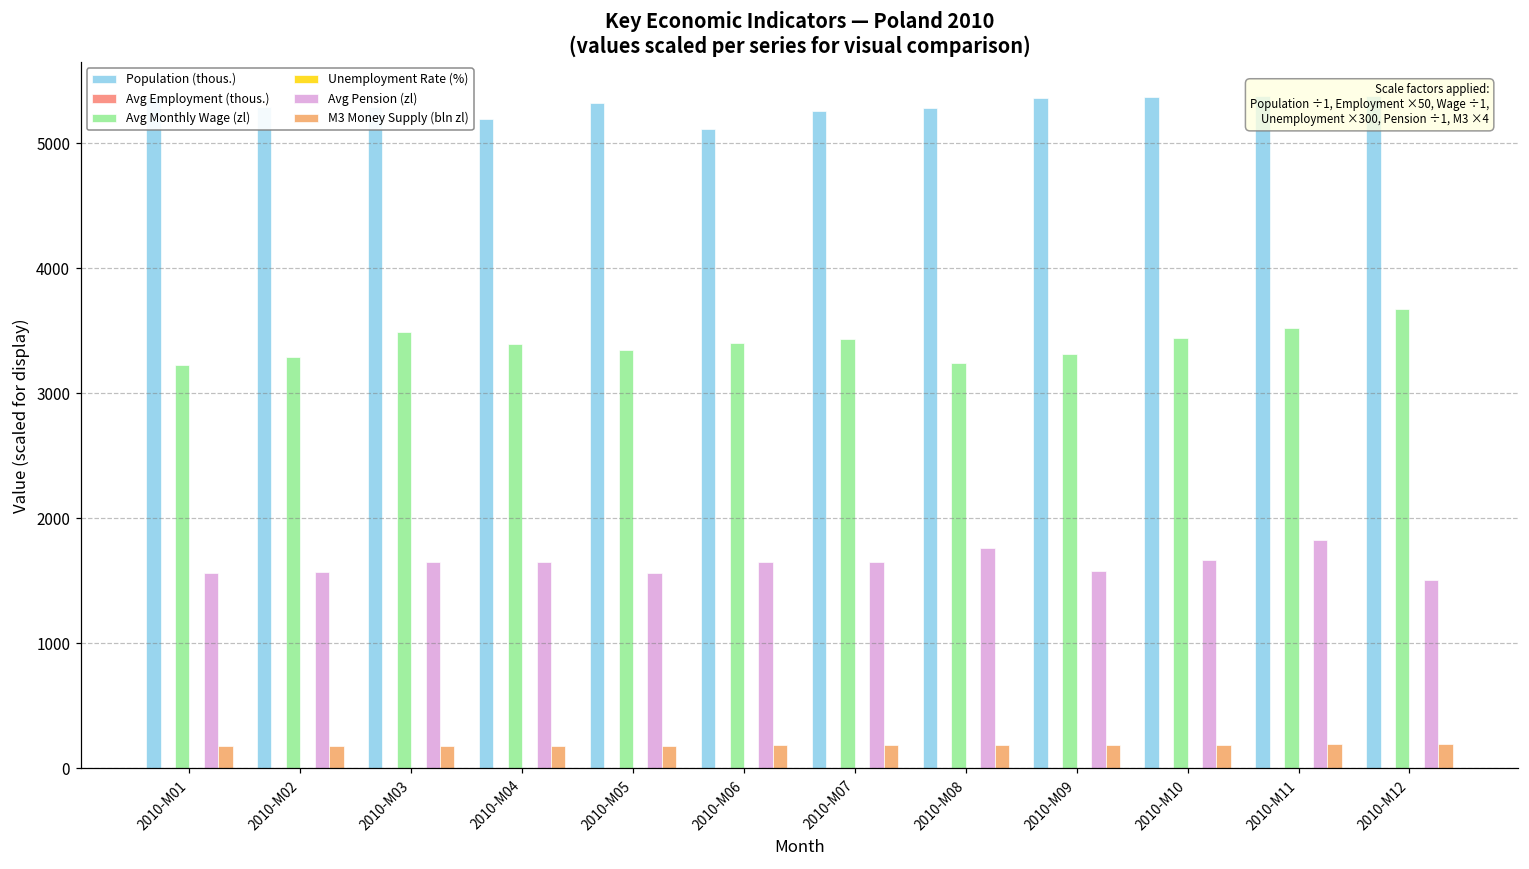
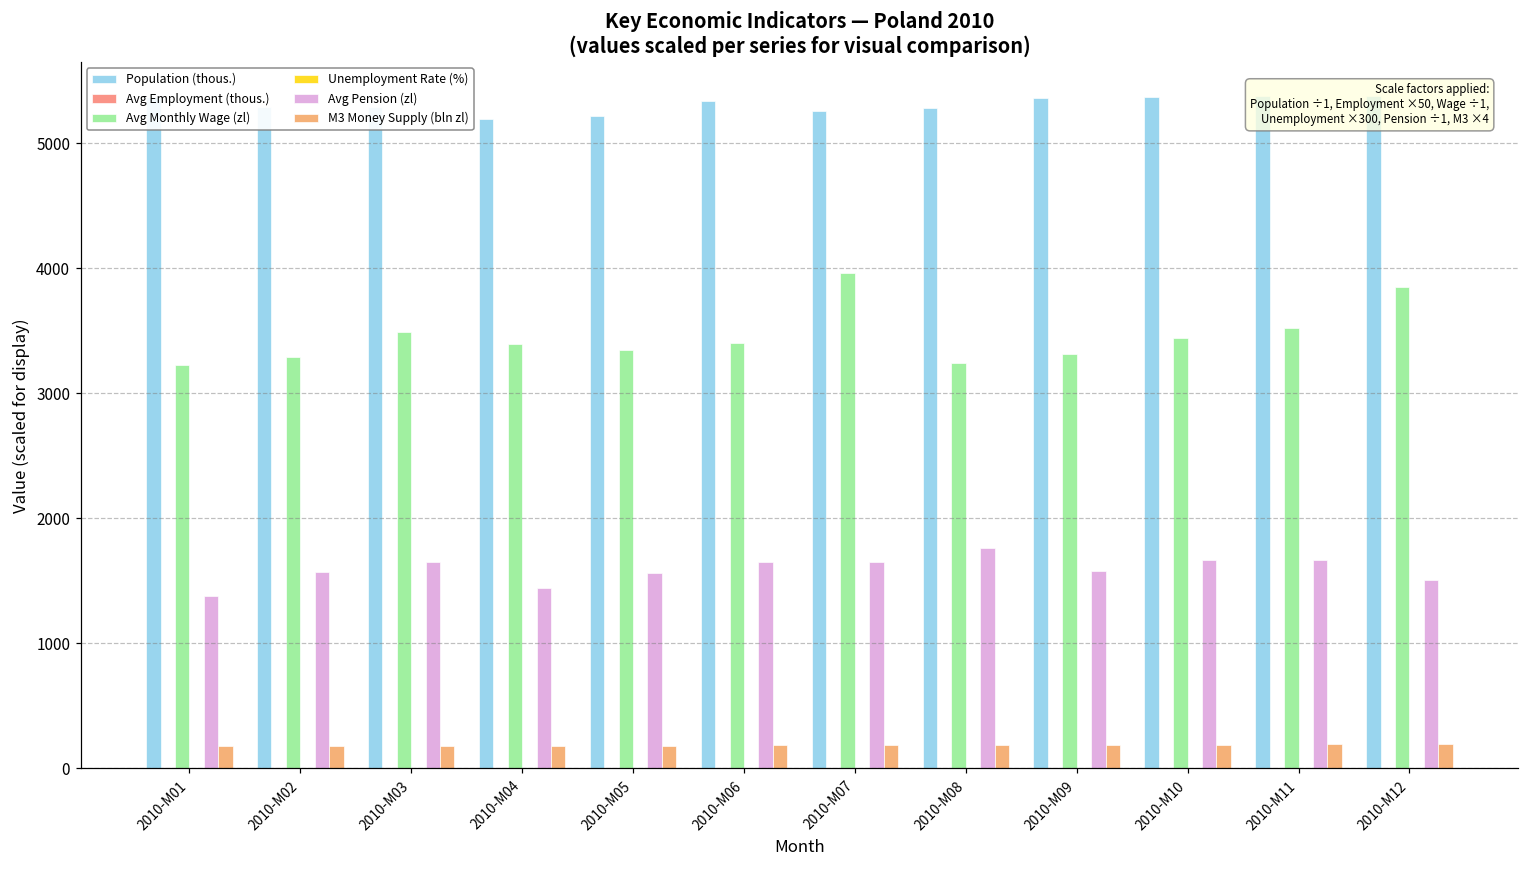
  {
    "Population (thous.)": {
      "2010-M04": 5200,
-     "2010-M05": 5320,
-     "2010-M06": 5110,
+     "2010-M05": 5220,
+     "2010-M06": 5340,
      "2010-M07": 5260,
      "2010-M08": 5280,
      "2010-M09": 5360,
      "2010-M10": 5380
    },
    "Avg Monthly Wage (zl)": {
      "2010-M01": 3230,
      "2010-M02": 3290,
      "2010-M03": 3490,
      "2010-M04": 3400,
      "2010-M05": 3350,
      "2010-M06": 3400,
-     "2010-M07": 3430,
+     "2010-M07": 3960,
      "2010-M08": 3240,
      "2010-M09": 3310,
      "2010-M10": 3440,
      "2010-M11": 3530,
-     "2010-M12": 3680
+     "2010-M12": 3850
    },
    "Avg Pension (zl)": {
-     "2010-M01": 1570,
+     "2010-M01": 1380,
      "2010-M02": 1570,
      "2010-M03": 1650,
-     "2010-M04": 1650,
+     "2010-M04": 1440,
      "2010-M05": 1560,
      "2010-M06": 1650,
      "2010-M07": 1650,
      "2010-M08": 1760,
      "2010-M09": 1580,
      "2010-M10": 1670,
-     "2010-M11": 1830,
+     "2010-M11": 1670,
      "2010-M12": 1510
    }
  }
